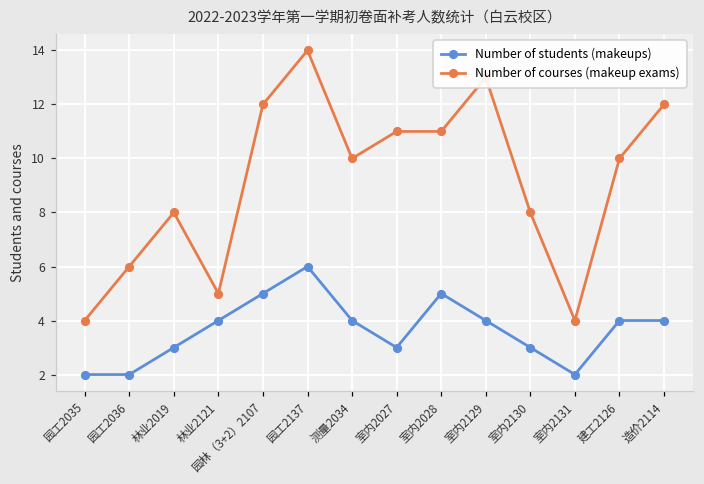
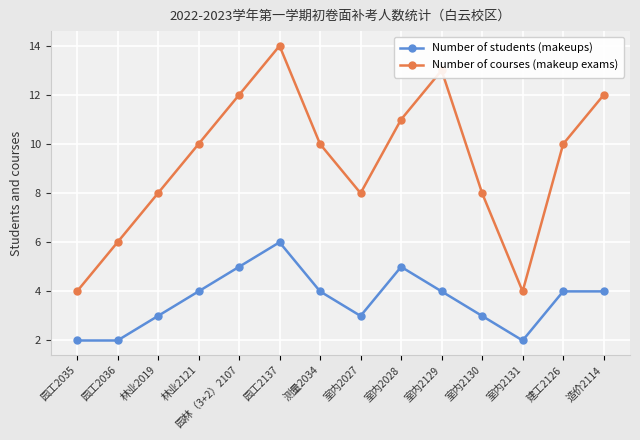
  {
    "Number of students (makeups)": {
      "园工2035": 2,
      "园工2036": 2,
      "林业2019": 3,
      "林业2121": 4,
      "园林（3+2）2107": 5,
      "园工2137": 6,
      "测量2034": 4,
      "室内2027": 3,
      "室内2028": 5,
      "室内2129": 4,
      "室内2130": 3,
      "室内2131": 2,
      "建工2126": 4,
      "造价2114": 4
    },
    "Number of courses (makeup exams)": {
      "园工2035": 4,
      "园工2036": 6,
      "林业2019": 8,
-     "林业2121": 5,
+     "林业2121": 10,
      "园林（3+2）2107": 12,
      "园工2137": 14,
      "测量2034": 10,
-     "室内2027": 11,
+     "室内2027": 8,
      "室内2028": 11,
      "室内2130": 8,
      "室内2131": 4,
      "建工2126": 10,
      "造价2114": 12
    }
  }
